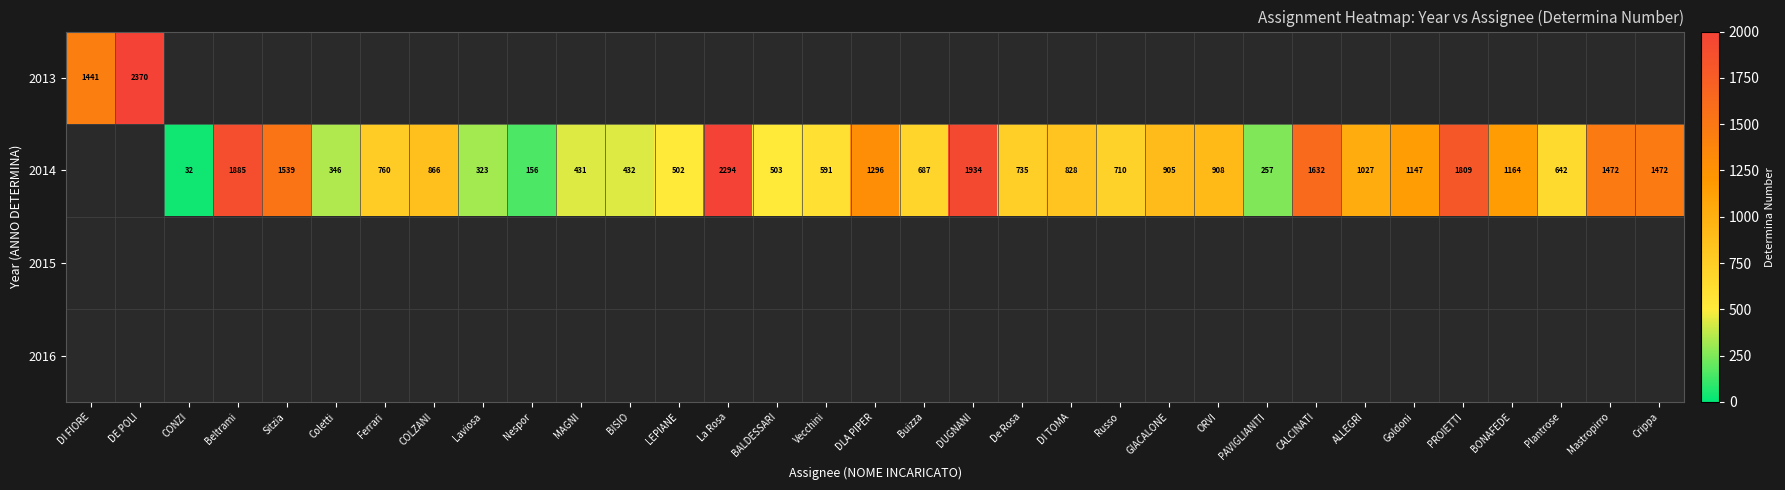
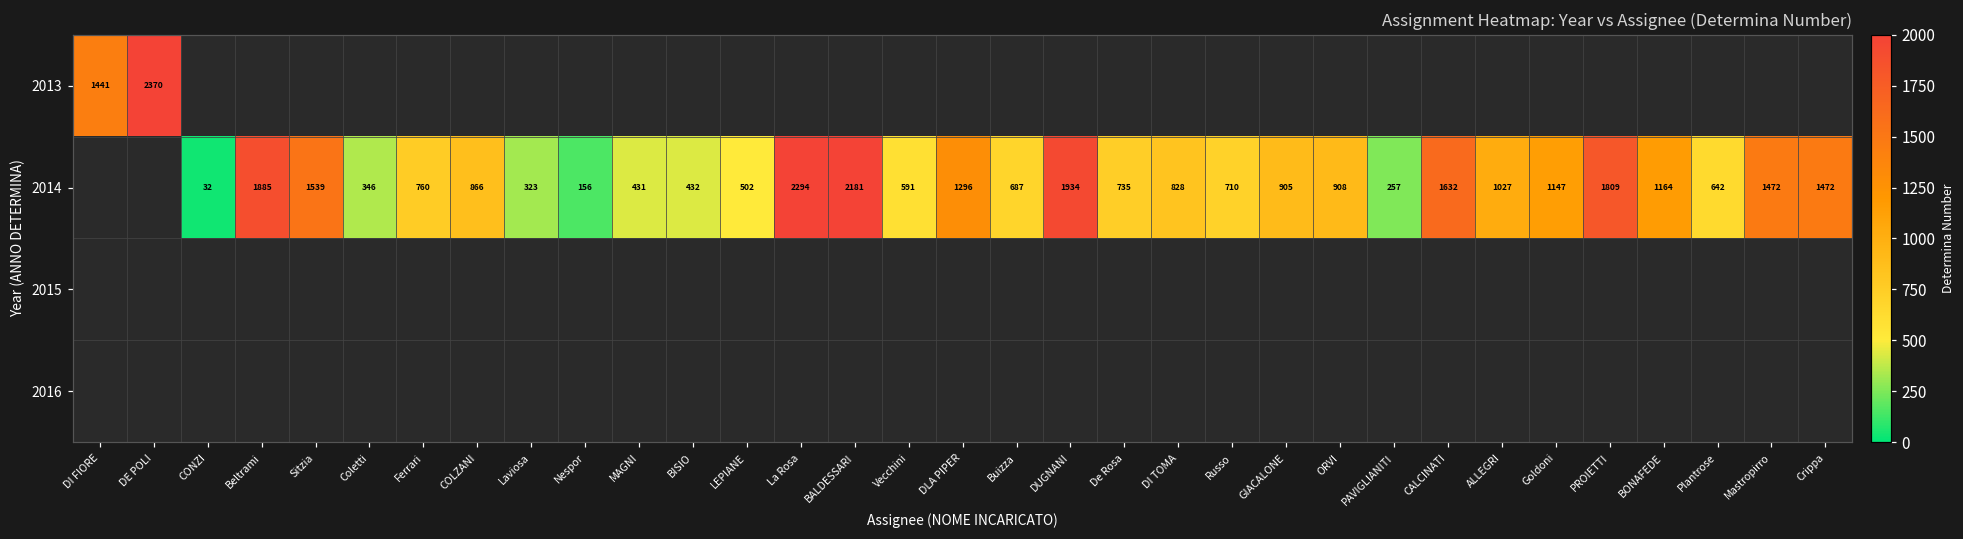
  {
    "2013": {
      "DI FIORE": 1441,
      "DE POLI": 2370
    },
    "2014": {
      "CONZI": 32,
      "Beltrami": 1885,
      "Sitzia": 1539,
      "Coletti": 346,
      "Ferrari": 760,
      "COLZANI": 866,
      "Laviosa": 323,
      "Nespor": 156,
      "MAGNI": 431,
      "BISIO": 432,
      "LEPIANE": 502,
      "La Rosa": 2294,
-     "BALDESSARI": 503,
+     "BALDESSARI": 2181,
      "Vecchini": 591,
      "DLA PIPER": 1296,
      "Buizza": 687,
      "DUGNANI": 1934,
      "De Rosa": 735,
      "DI TOMA": 828,
      "Russo": 710,
      "GIACALONE": 905,
      "ORVI": 908,
      "PAVIGLIANITI": 257,
      "CALCINATI": 1632,
      "ALLEGRI": 1027,
      "Goldoni": 1147,
      "PROIETTI": 1809,
      "BONAFEDE": 1164,
      "Plantrose": 642,
      "Mastropirro": 1472,
      "Crippa": 1472
    }
  }
